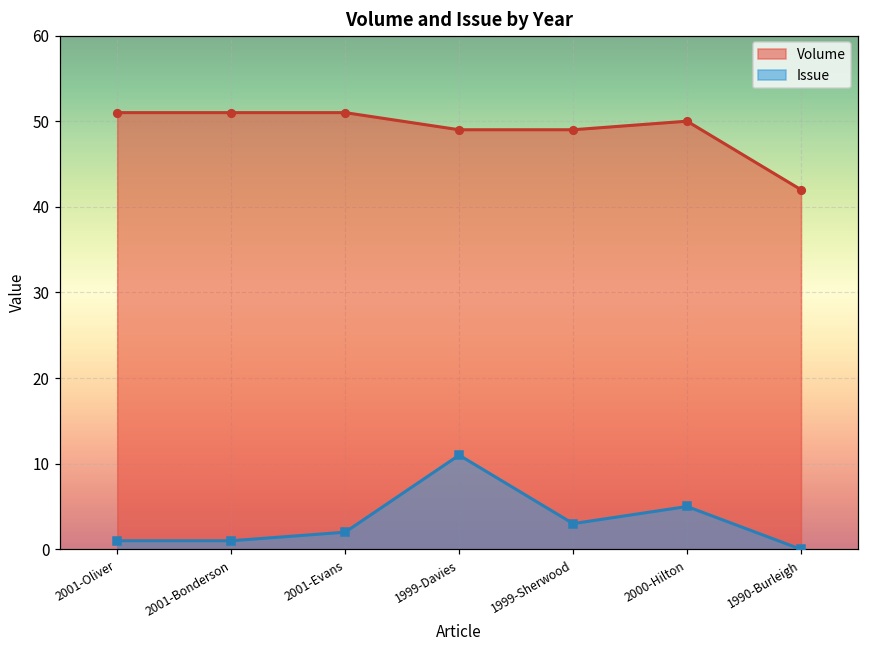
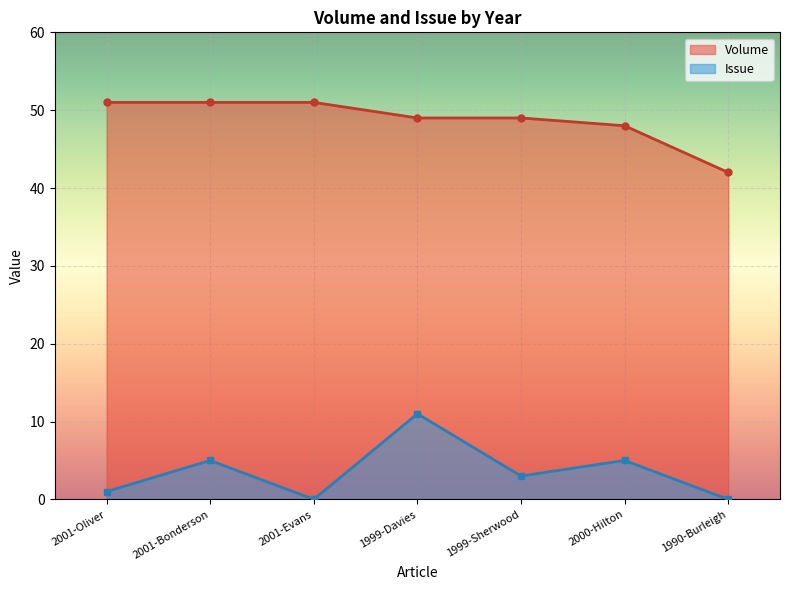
  {
    "Volume": {
      "2001-Oliver": 51,
      "2001-Bonderson": 51,
      "2001-Evans": 51,
      "1999-Davies": 49,
      "1999-Sherwood": 49,
-     "2000-Hilton": 50,
+     "2000-Hilton": 48,
      "1990-Burleigh": 42
    },
    "Issue": {
      "2001-Oliver": 1,
-     "2001-Bonderson": 1,
-     "2001-Evans": 2,
+     "2001-Bonderson": 5,
+     "2001-Evans": 0,
      "1999-Davies": 11,
      "1999-Sherwood": 3,
      "2000-Hilton": 5,
      "1990-Burleigh": 0
    }
  }
